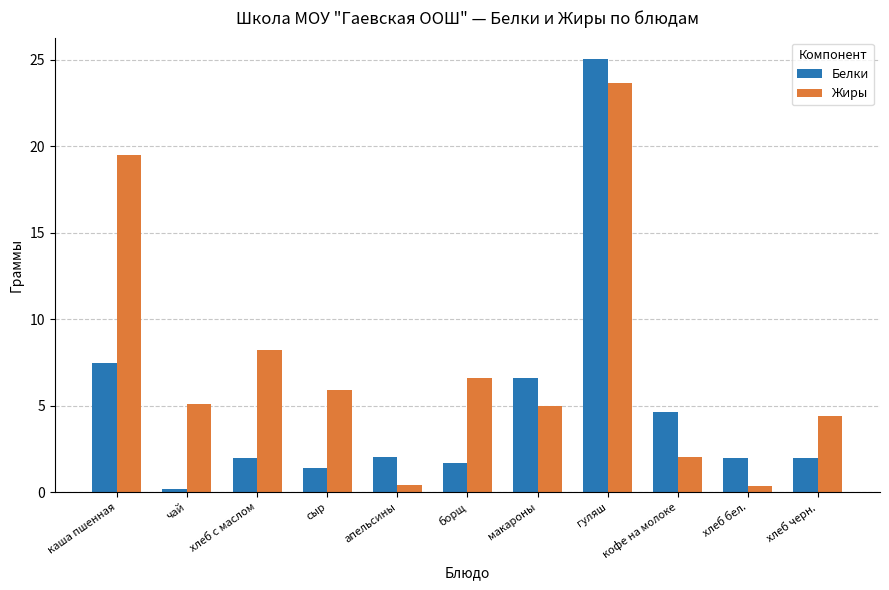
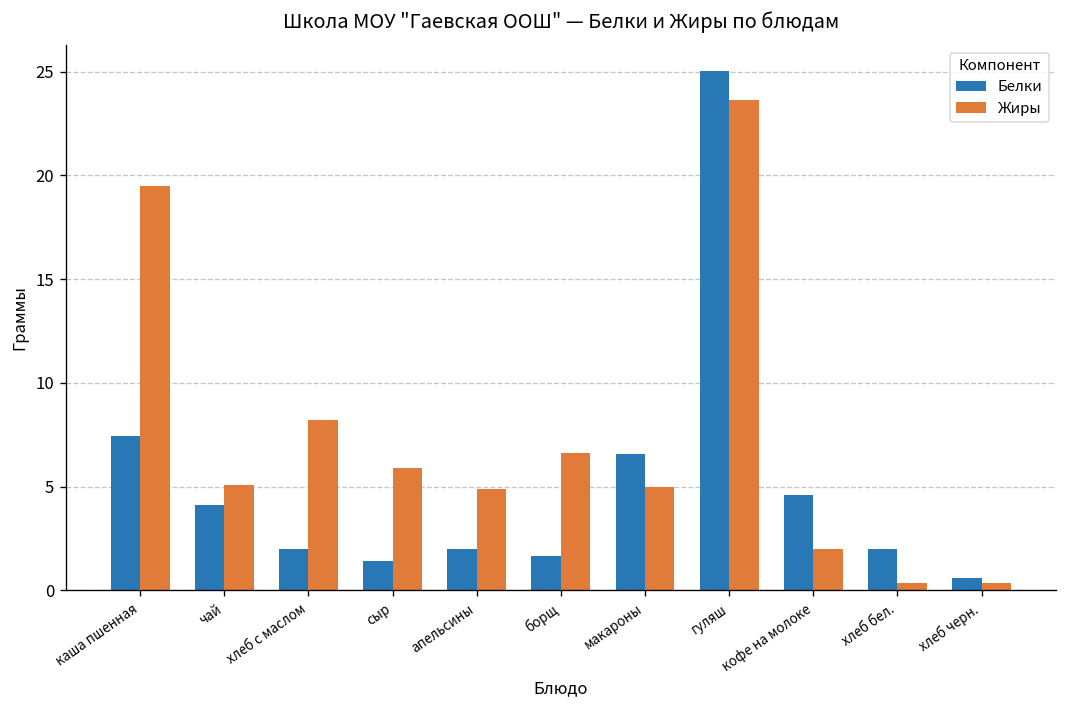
  {
    "Белки": {
      "каша пшенная": 7.4,
-     "чай": 0.2,
+     "чай": 4.1,
      "хлеб с маслом": 2.0,
      "сыр": 1.4,
      "апельсины": 2.0,
      "борщ": 1.7,
      "макароны": 6.6,
      "гуляш": 25.0,
      "кофе на молоке": 4.6,
      "хлеб бел.": 2.0,
-     "хлеб черн.": 2.0
+     "хлеб черн.": 0.6
    },
    "Жиры": {
      "каша пшенная": 19.5,
      "чай": 5.1,
      "хлеб с маслом": 8.2,
      "сыр": 5.9,
-     "апельсины": 0.4,
+     "апельсины": 4.9,
      "борщ": 6.6,
      "макароны": 5.0,
      "гуляш": 23.6,
      "кофе на молоке": 2.0,
      "хлеб бел.": 0.4,
-     "хлеб черн.": 4.4
+     "хлеб черн.": 0.4
    }
  }
